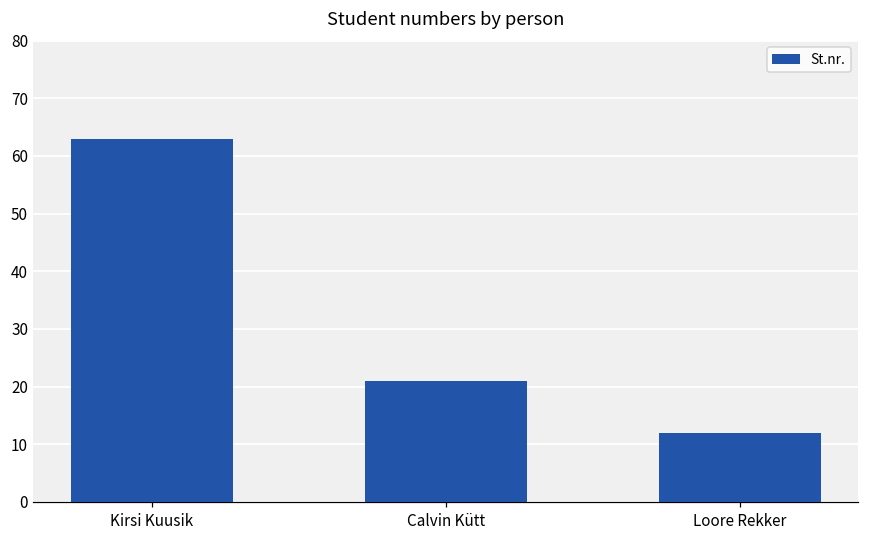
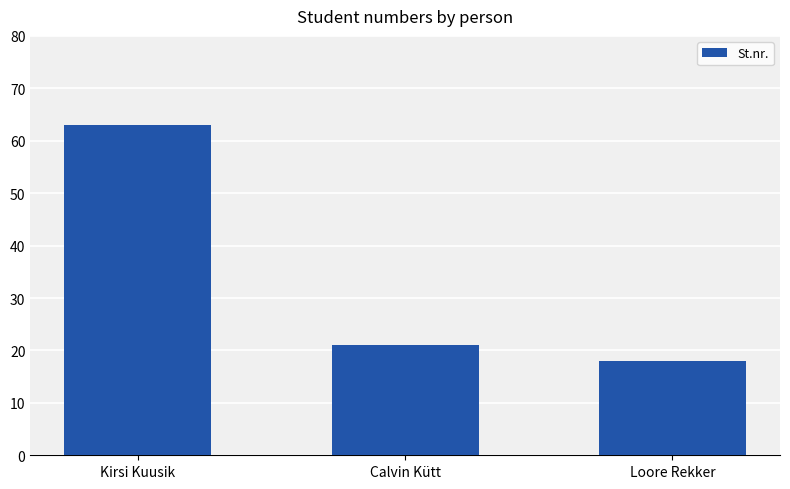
  {
    "Kirsi Kuusik": 63,
    "Calvin Kütt": 21,
-   "Loore Rekker": 12
+   "Loore Rekker": 18
  }
